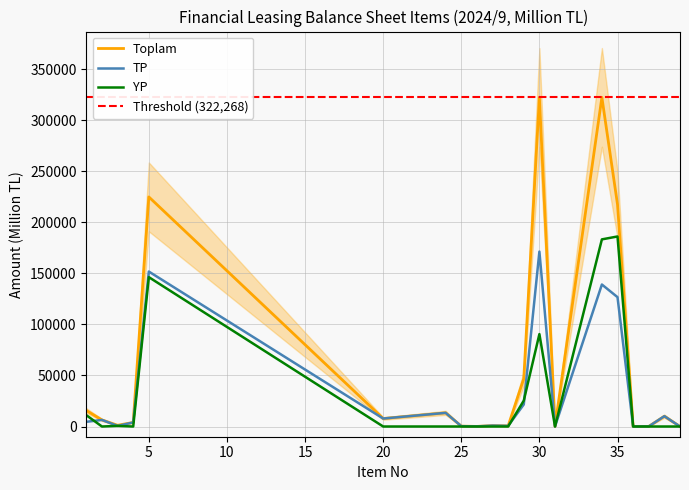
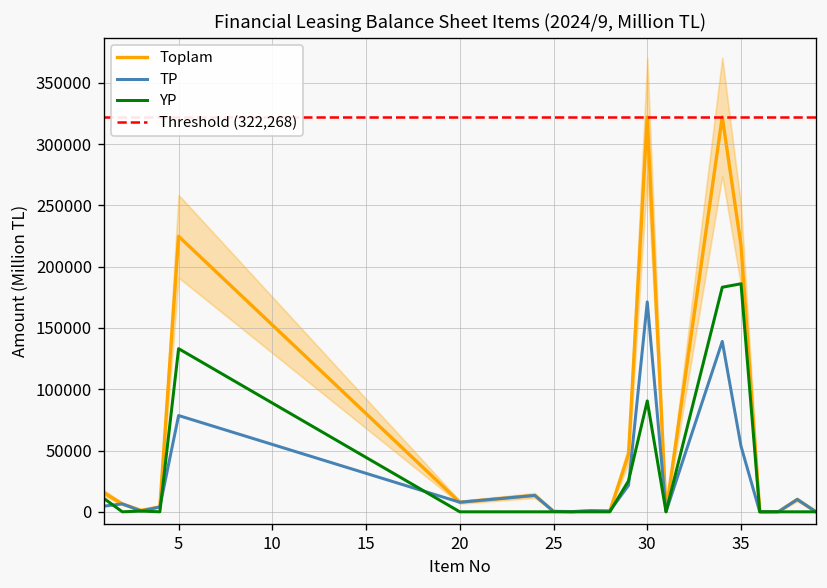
  {
    "TP": {
-     "5": 152000,
+     "5": 79000,
      "30": 171000,
-     "35": 127000
+     "35": 54000
    },
    "YP": {
-     "5": 146000,
+     "5": 133000,
      "20": 0,
      "30": 90000,
      "35": 186000
    }
  }
